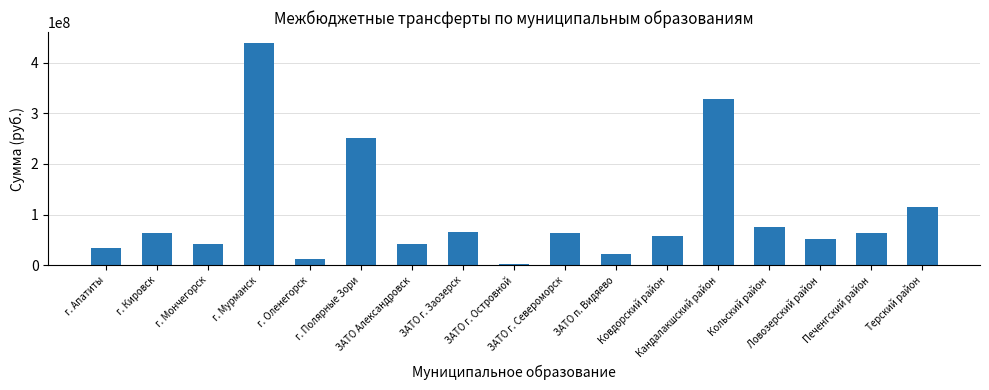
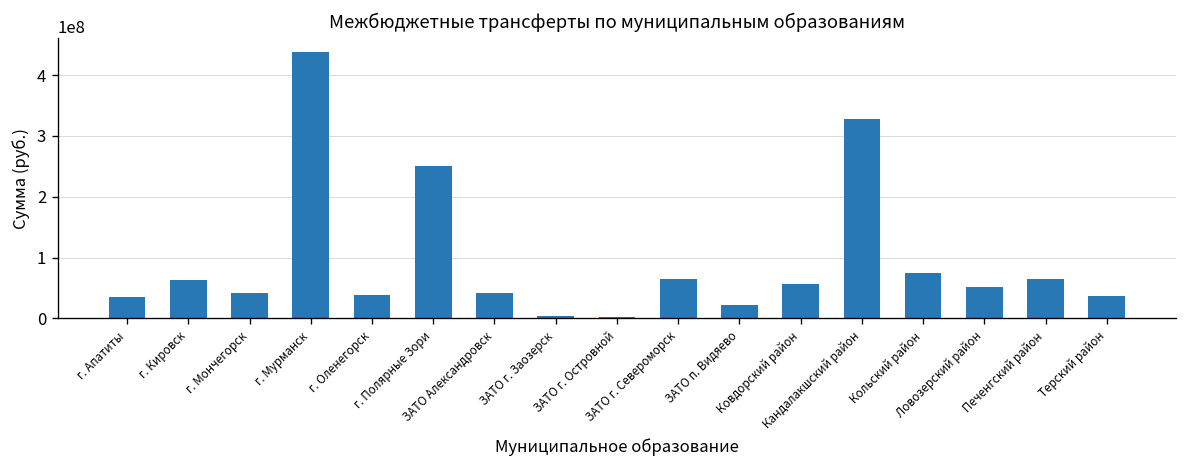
  {
    "г. Апатиты": 30000000,
    "г. Кировск": 60000000,
    "г. Мончегорск": 40000000,
    "г. Мурманск": 440000000,
-   "г. Оленегорск": 10000000,
+   "г. Оленегорск": 40000000,
    "г. Полярные Зори": 250000000,
    "ЗАТО Александровск": 40000000,
-   "ЗАТО г. Заозерск": 70000000,
+   "ЗАТО г. Заозерск": 0,
    "ЗАТО г. Североморск": 60000000,
    "ЗАТО п. Видяево": 20000000,
    "Ковдорский район": 60000000,
    "Кандалакшский район": 330000000,
    "Кольский район": 70000000,
    "Ловозерский район": 50000000,
    "Печенгский район": 60000000,
-   "Терский район": 120000000
+   "Терский район": 40000000
  }
